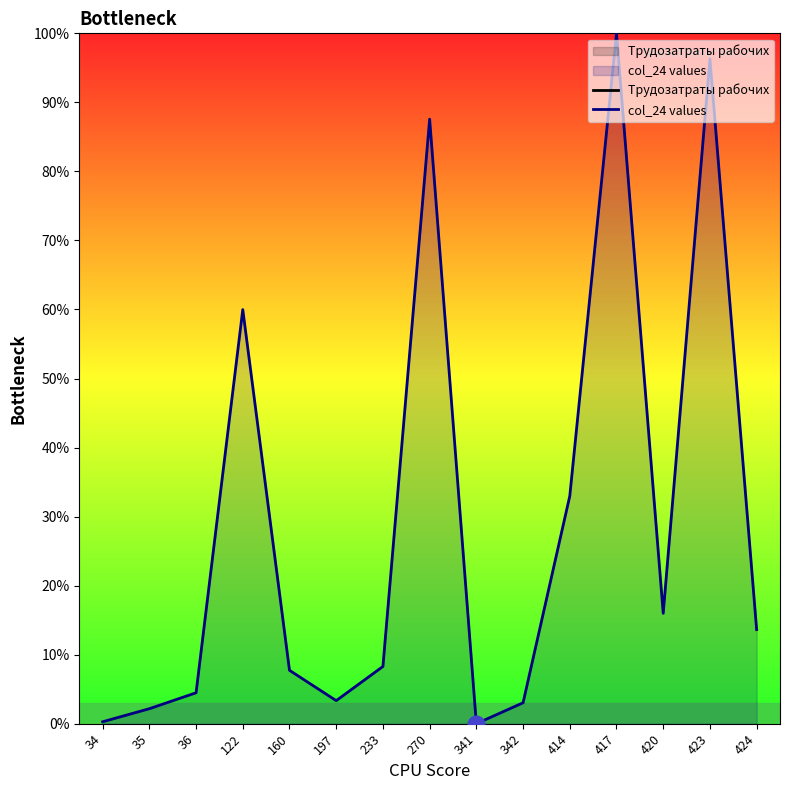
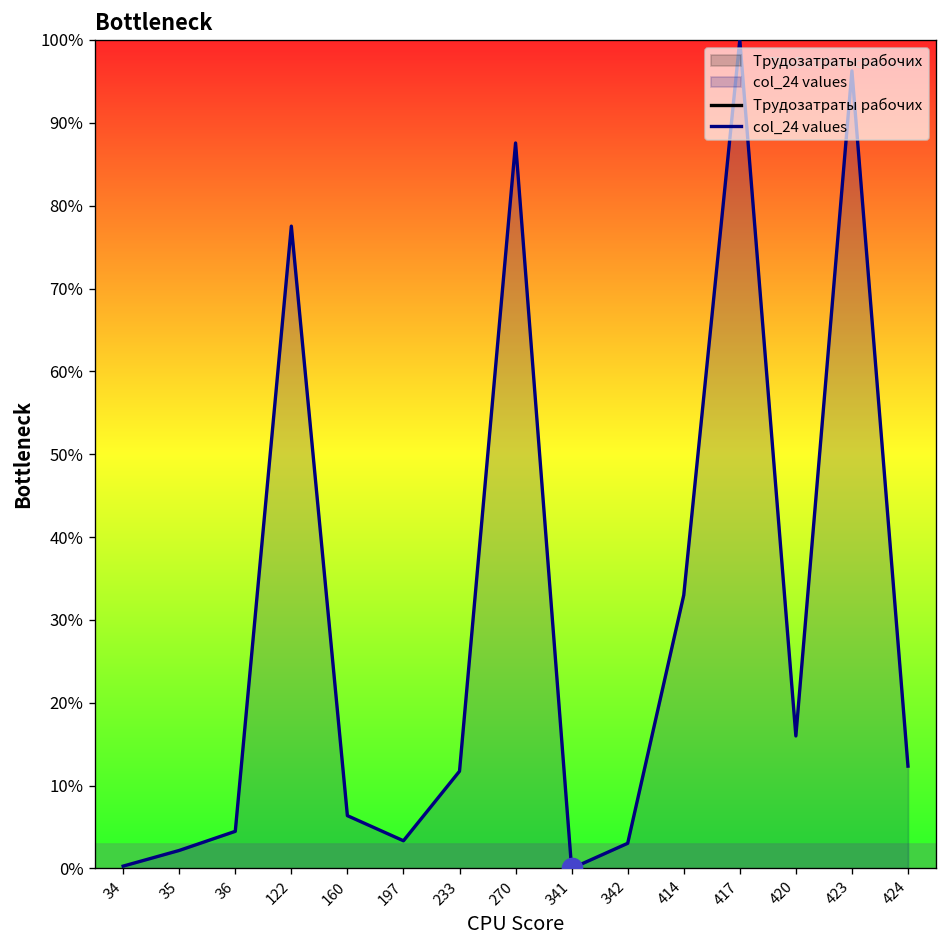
  {
    "col_24 values": {
      "36": "4%",
-     "122": "60%",
-     "160": "8%",
+     "122": "78%",
+     "160": "6%",
      "197": "3%",
-     "233": "8%",
+     "233": "12%",
      "270": "88%",
      "342": "3%",
      "414": "33%",
      "417": "100%",
      "420": "16%",
-     "424": "14%"
+     "424": "12%"
    }
  }
